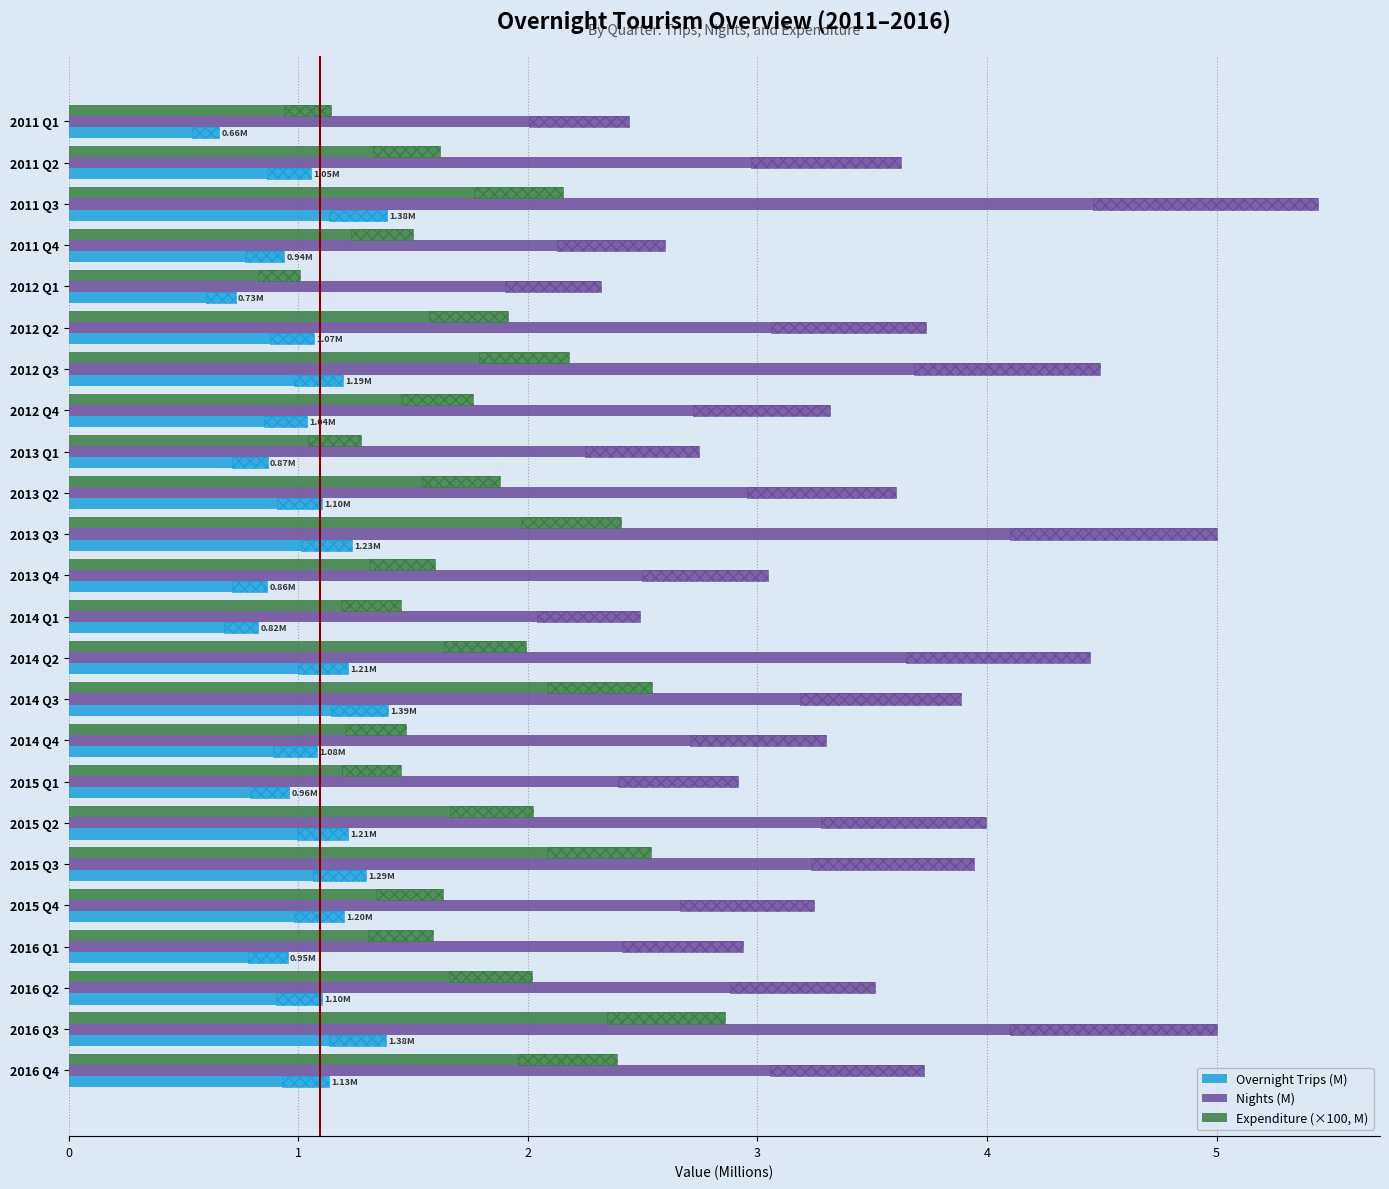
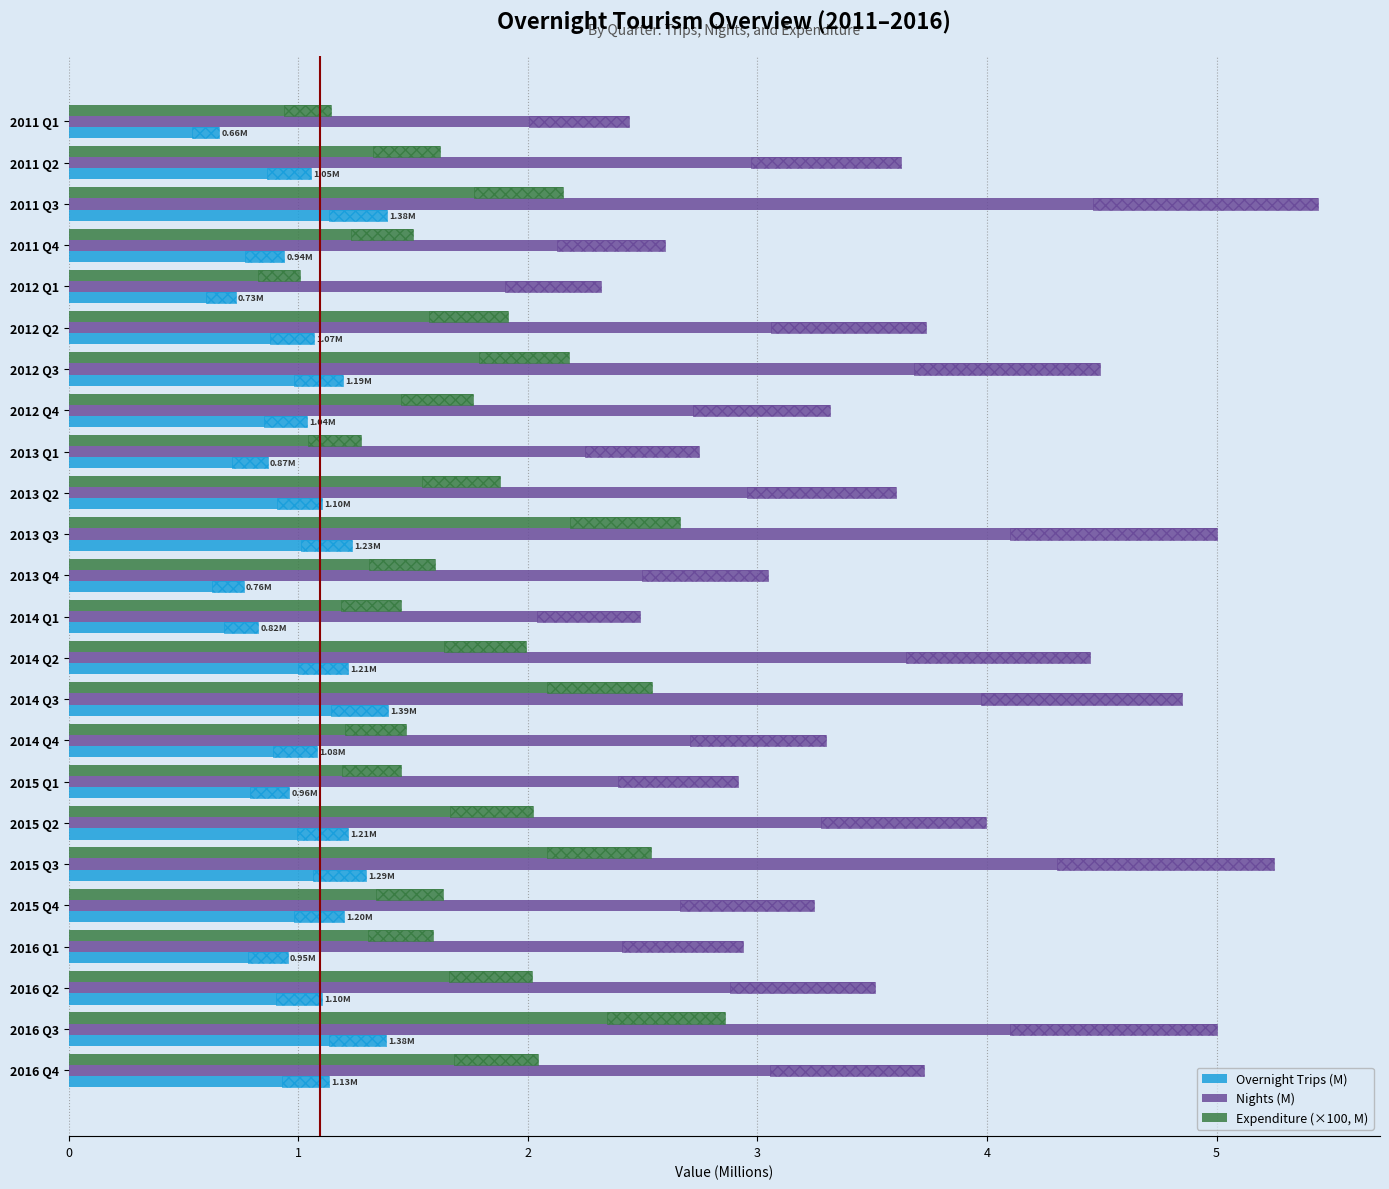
  {
    "Overnight Trips (M)": {
      "2011 Q1": "0.66M",
      "2011 Q2": "1.05M",
      "2011 Q3": "1.38M",
      "2011 Q4": "0.94M",
      "2012 Q1": "0.73M",
      "2012 Q2": "1.07M",
      "2012 Q3": "1.19M",
      "2012 Q4": "1.04M",
      "2013 Q1": "0.87M",
      "2013 Q2": "1.10M",
      "2013 Q3": "1.23M",
-     "2013 Q4": "0.86M",
+     "2013 Q4": "0.76M",
      "2014 Q1": "0.82M",
      "2014 Q2": "1.21M",
      "2014 Q3": "1.39M",
      "2014 Q4": "1.08M",
      "2015 Q1": "0.96M",
      "2015 Q2": "1.21M",
      "2015 Q3": "1.29M",
      "2015 Q4": "1.20M",
      "2016 Q1": "0.95M",
      "2016 Q2": "1.10M",
      "2016 Q3": "1.38M",
      "2016 Q4": "1.13M"
    },
    "Nights (M)": {
      "2011 Q1": "2.44",
      "2011 Q2": "3.62",
      "2011 Q3": "5.44",
      "2011 Q4": "2.60",
      "2012 Q1": "2.32",
      "2012 Q2": "3.73",
      "2012 Q3": "4.49",
      "2012 Q4": "3.31",
      "2013 Q1": "2.74",
      "2013 Q2": "3.60",
      "2013 Q3": "5.00",
      "2013 Q4": "3.05",
      "2014 Q1": "2.49",
      "2014 Q2": "4.45",
-     "2014 Q3": "3.88",
+     "2014 Q3": "4.85",
      "2014 Q4": "3.30",
      "2015 Q1": "2.92",
      "2015 Q2": "4.00",
-     "2015 Q3": "3.94",
+     "2015 Q3": "5.25",
      "2015 Q4": "3.24",
      "2016 Q1": "2.94",
      "2016 Q2": "3.51",
      "2016 Q3": "5.00",
      "2016 Q4": "3.73"
    },
    "Expenditure (×100, M)": {
      "2011 Q1": "1.14",
      "2011 Q2": "1.61",
      "2011 Q3": "2.15",
      "2011 Q4": "1.50",
      "2012 Q1": "1.01",
      "2012 Q2": "1.91",
      "2012 Q3": "2.18",
      "2012 Q4": "1.76",
      "2013 Q1": "1.27",
      "2013 Q2": "1.88",
-     "2013 Q3": "2.40",
+     "2013 Q3": "2.66",
      "2013 Q4": "1.60",
      "2014 Q1": "1.45",
      "2014 Q2": "1.99",
      "2014 Q3": "2.54",
      "2014 Q4": "1.47",
      "2015 Q1": "1.45",
      "2015 Q2": "2.02",
      "2015 Q3": "2.54",
      "2015 Q4": "1.63",
      "2016 Q1": "1.59",
      "2016 Q2": "2.02",
      "2016 Q3": "2.86",
-     "2016 Q4": "2.39"
+     "2016 Q4": "2.04"
    }
  }
